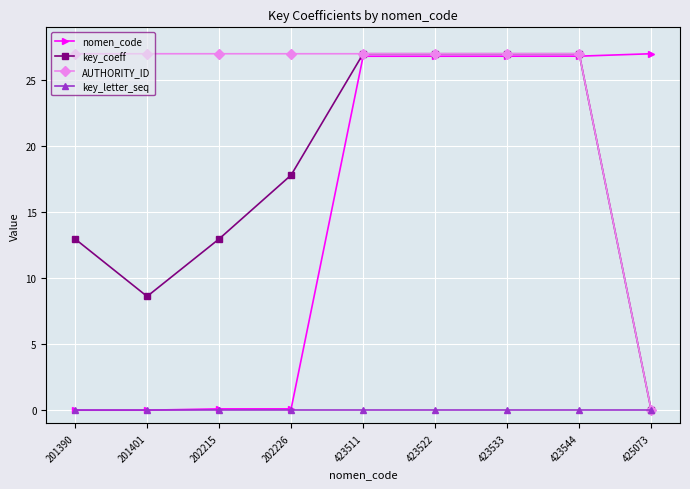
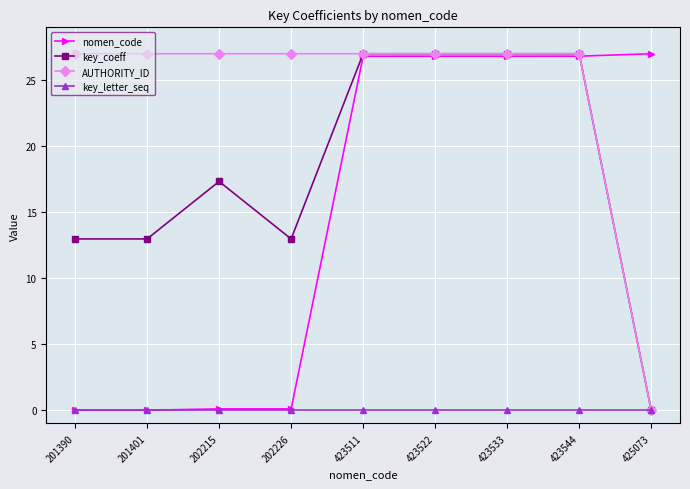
  {
    "nomen_code": {
      "425073": 27.0
    },
    "key_coeff": {
      "201390": 13.0,
-     "201401": 8.6,
-     "202215": 13.0,
-     "202226": 17.8
+     "201401": 13.0,
+     "202215": 17.3,
+     "202226": 13.0
    },
    "AUTHORITY_ID": {
      "202215": 27.0,
      "202226": 27.0
    },
    "key_letter_seq": {
      "423511": 0.0,
      "423522": 0.0,
      "423533": 0.0,
      "423544": 0.0
    }
  }
